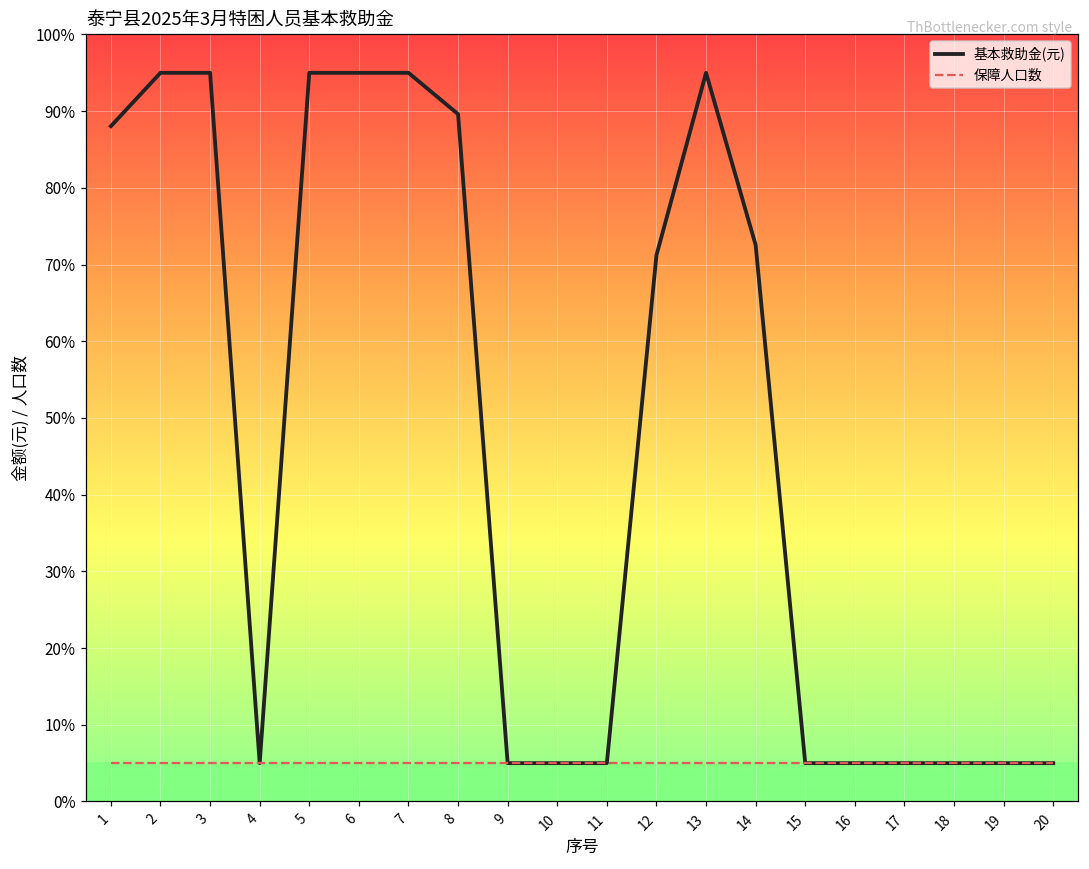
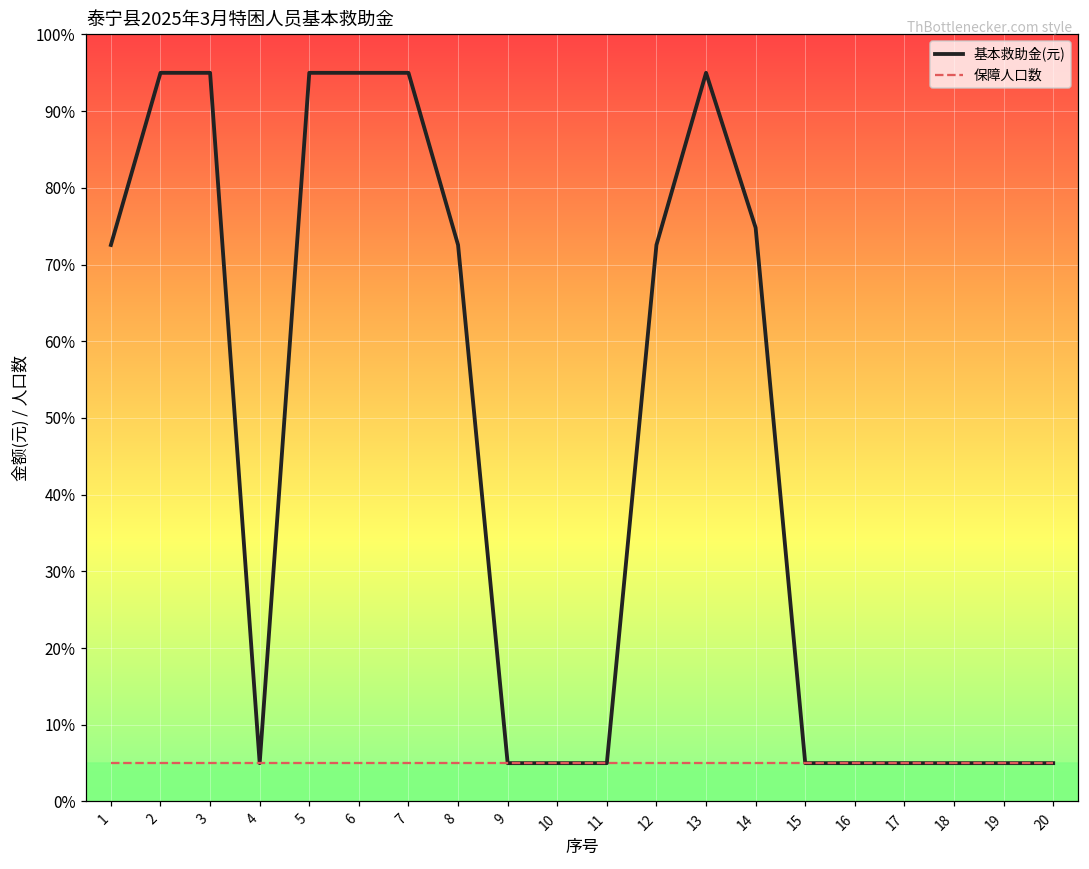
  {
    "基本救助金(元)": {
-     "1": "88%",
+     "1": "73%",
      "2": "95%",
      "3": "95%",
      "5": "95%",
      "6": "95%",
      "7": "95%",
-     "8": "90%",
-     "12": "71%",
+     "8": "73%",
+     "12": "73%",
      "13": "95%",
-     "14": "73%"
+     "14": "75%"
    }
  }
